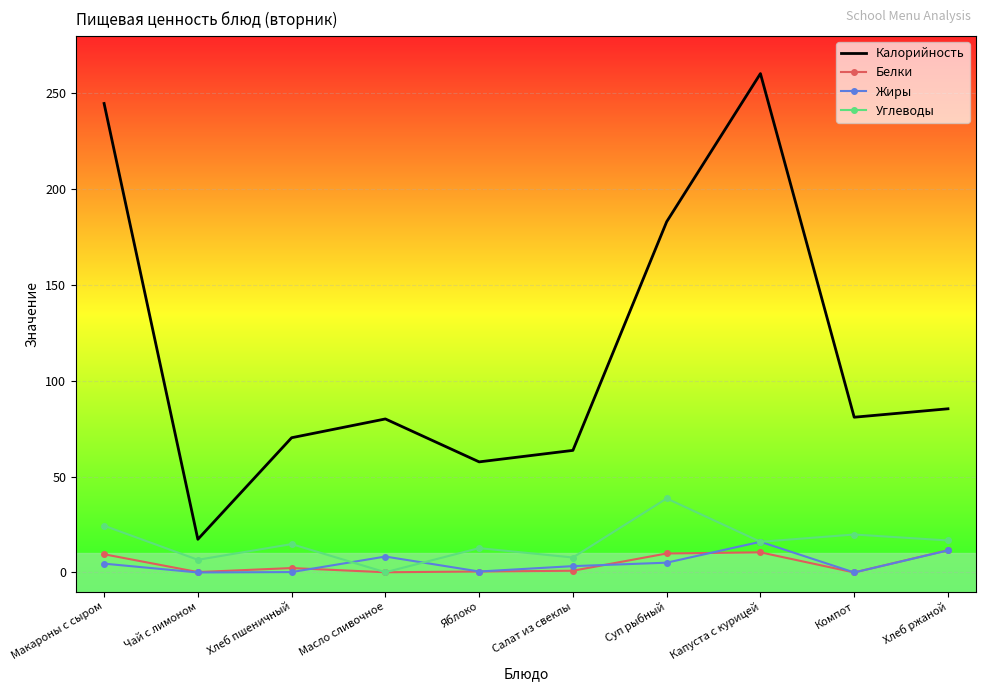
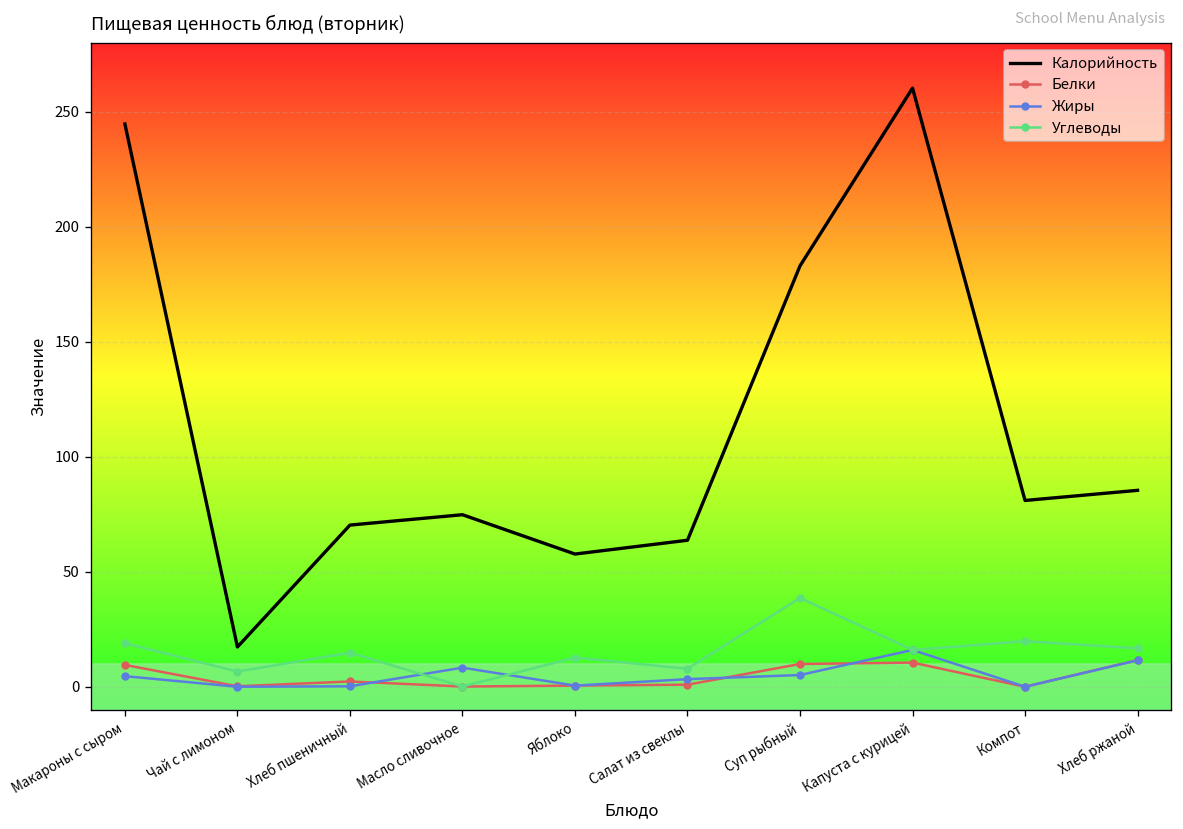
  {
    "Калорийность": {
      "Макароны с сыром": 245,
      "Чай с лимоном": 17,
      "Хлеб пшеничный": 70,
-     "Масло сливочное": 80,
+     "Масло сливочное": 75,
      "Яблоко": 58,
      "Салат из свеклы": 64,
      "Суп рыбный": 183,
      "Капуста с курицей": 260,
      "Компот": 81,
      "Хлеб ржаной": 85
    },
    "Белки": {
      "Капуста с курицей": 11
    },
    "Углеводы": {
-     "Макароны с сыром": 24,
+     "Макароны с сыром": 19,
      "Хлеб пшеничный": 15,
      "Яблоко": 13,
      "Суп рыбный": 39,
      "Компот": 20,
      "Хлеб ржаной": 17
    }
  }
